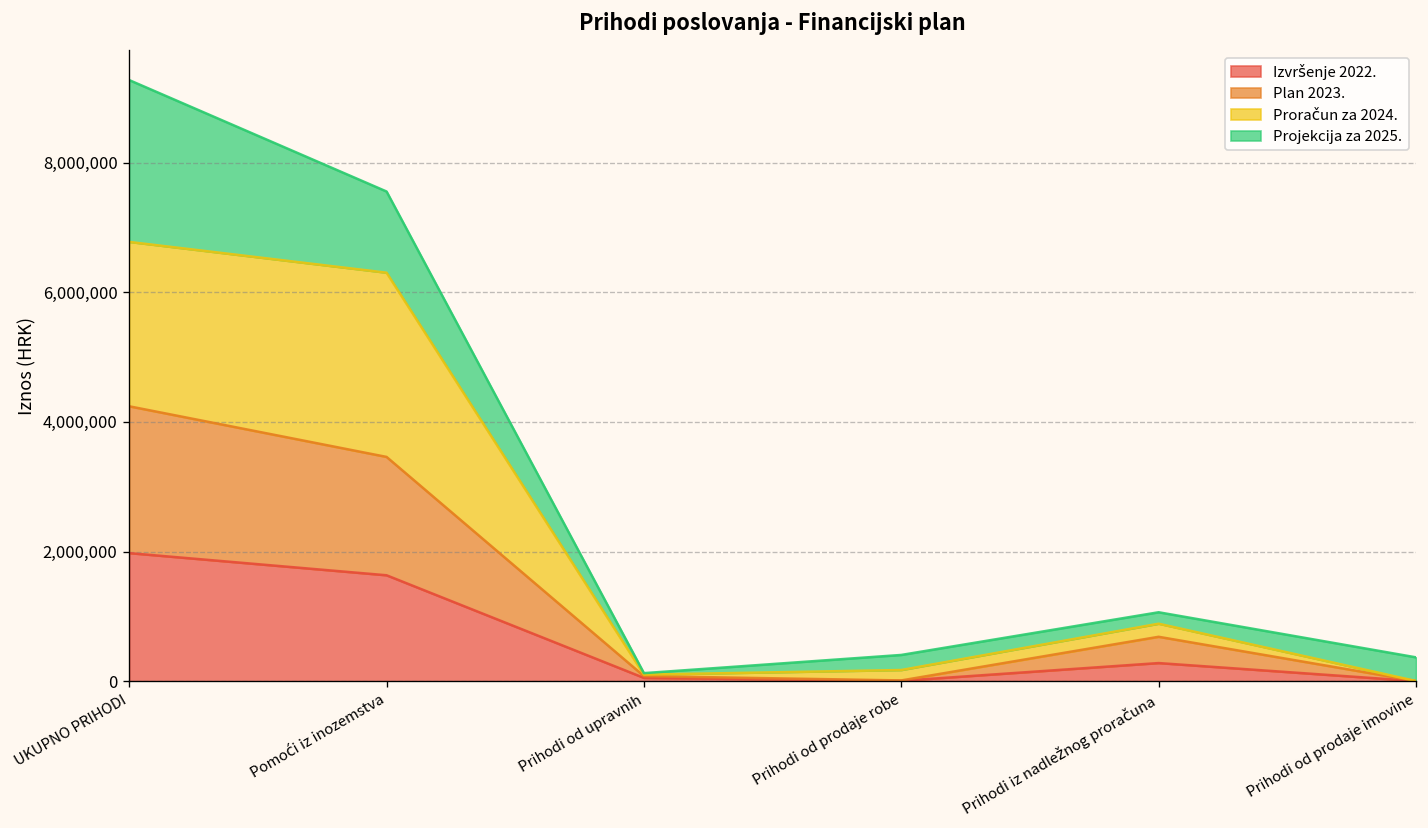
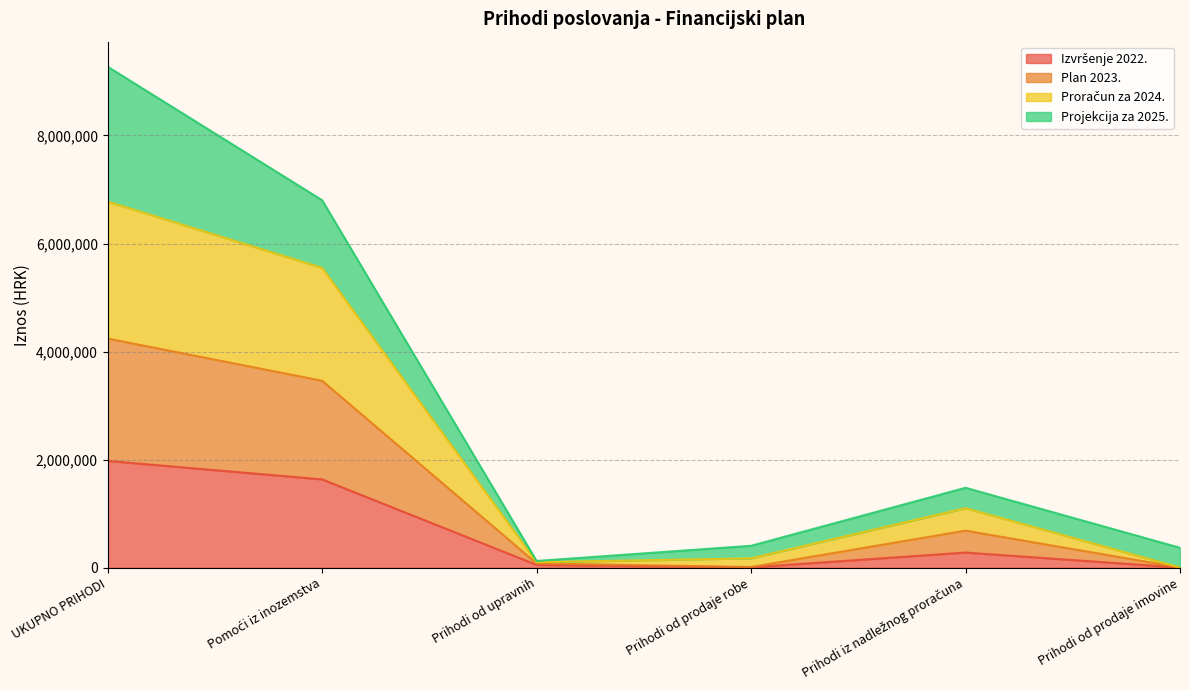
  {
    "Proračun za 2024.": {
      "UKUPNO PRIHODI": "2,500,000",
-     "Pomoći iz inozemstva": "2,800,000",
+     "Pomoći iz inozemstva": "2,100,000",
      "Prihodi od prodaje robe": "200,000",
-     "Prihodi iz nadležnog proračuna": "200,000"
+     "Prihodi iz nadležnog proračuna": "400,000"
    },
    "Projekcija za 2025.": {
      "UKUPNO PRIHODI": "2,500,000",
      "Pomoći iz inozemstva": "1,300,000",
      "Prihodi od prodaje robe": "200,000",
-     "Prihodi iz nadležnog proračuna": "200,000",
+     "Prihodi iz nadležnog proračuna": "400,000",
      "Prihodi od prodaje imovine": "400,000"
    }
  }
